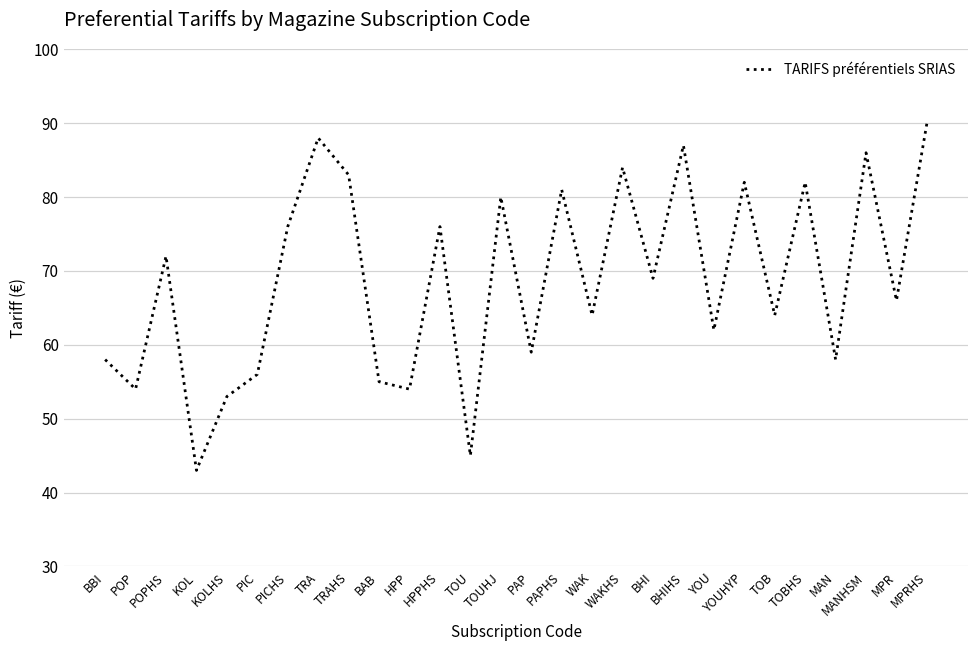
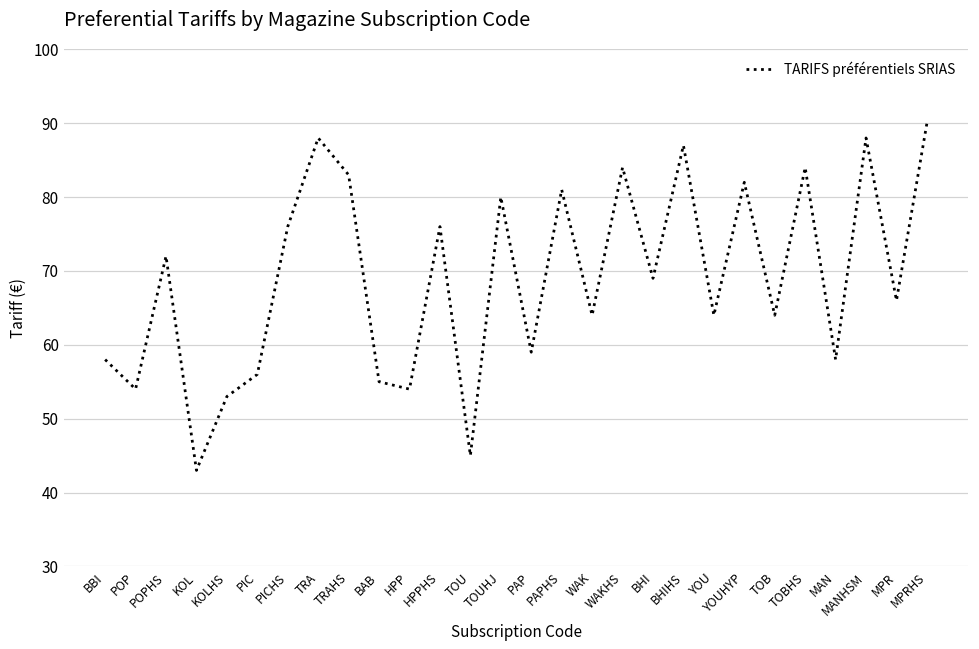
  {
    "BBI": 58,
    "POP": 54,
    "POPHS": 72,
    "KOL": 43,
    "KOLHS": 53,
    "PIC": 56,
    "PICHS": 76,
    "TRA": 88,
    "TRAHS": 83,
    "BAB": 55,
    "HPP": 54,
    "HPPHS": 76,
    "TOU": 45,
    "TOUHJ": 80,
    "PAP": 59,
    "PAPHS": 81,
    "WAK": 64,
    "WAKHS": 84,
    "BHI": 69,
    "BHIHS": 87,
-   "YOU": 62,
+   "YOU": 64,
    "YOUHYP": 82,
    "TOB": 64,
-   "TOBHS": 82,
+   "TOBHS": 84,
    "MAN": 58,
-   "MANHSM": 86,
+   "MANHSM": 88,
    "MPR": 66,
    "MPRHS": 90
  }
